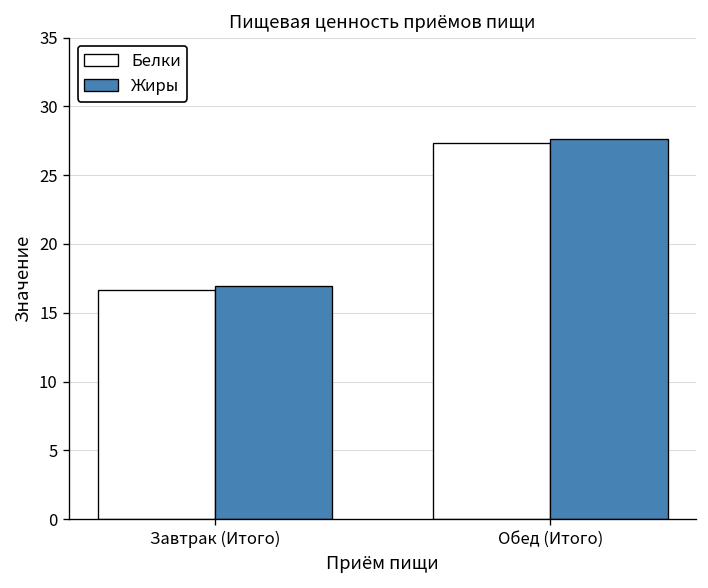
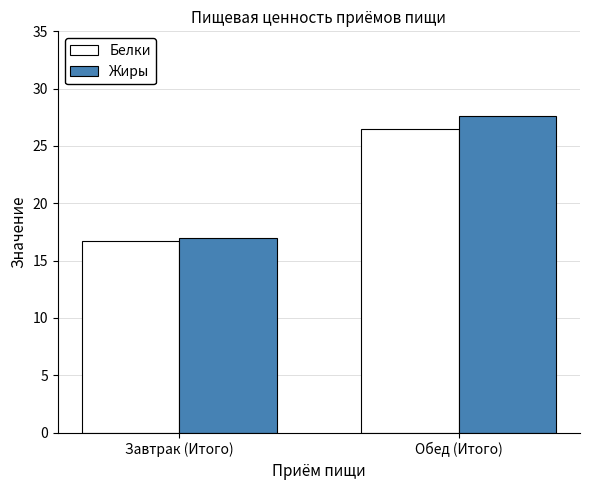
  {
    "Белки": {
      "Завтрак (Итого)": 16.7,
-     "Обед (Итого)": 27.3
+     "Обед (Итого)": 26.5
    },
    "Жиры": {
      "Завтрак (Итого)": 17.0,
      "Обед (Итого)": 27.7
    }
  }
